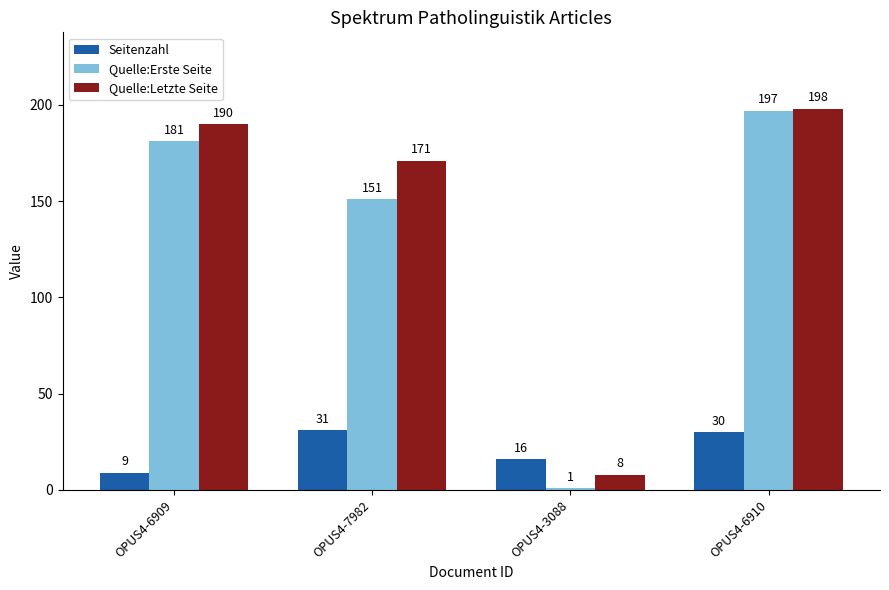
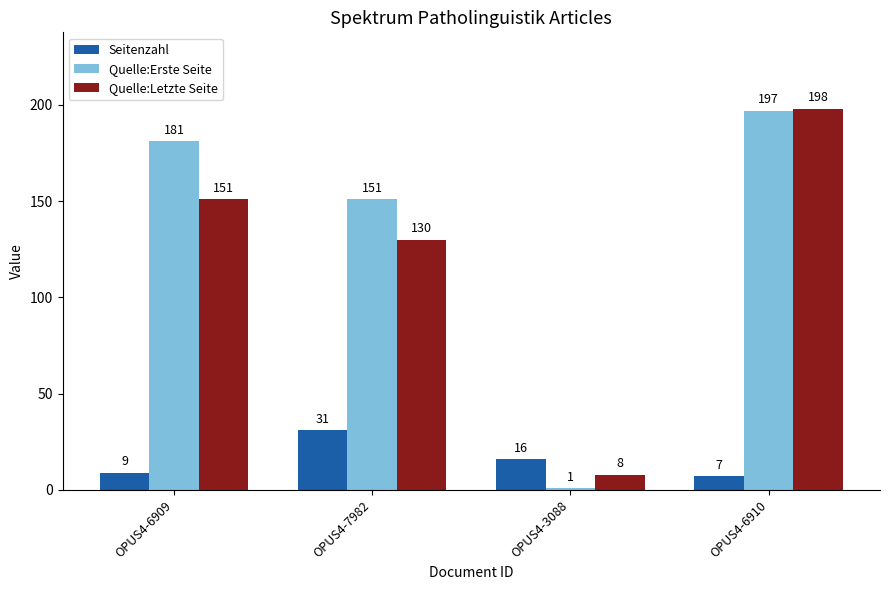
  {
    "Seitenzahl": {
      "OPUS4-6909": 9,
      "OPUS4-7982": 31,
      "OPUS4-3088": 16,
-     "OPUS4-6910": 30
+     "OPUS4-6910": 7
    },
    "Quelle:Erste Seite": {
      "OPUS4-6909": 181,
      "OPUS4-7982": 151,
      "OPUS4-3088": 1,
      "OPUS4-6910": 197
    },
    "Quelle:Letzte Seite": {
-     "OPUS4-6909": 190,
-     "OPUS4-7982": 171,
+     "OPUS4-6909": 151,
+     "OPUS4-7982": 130,
      "OPUS4-3088": 8,
      "OPUS4-6910": 198
    }
  }
